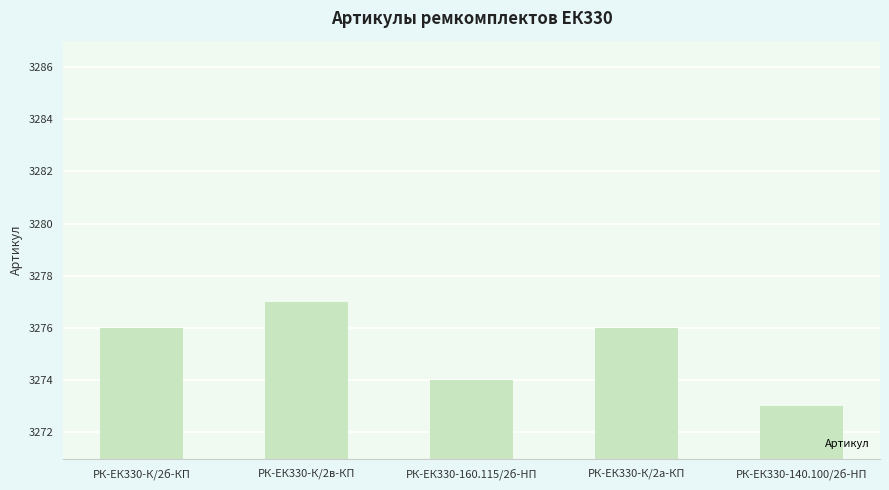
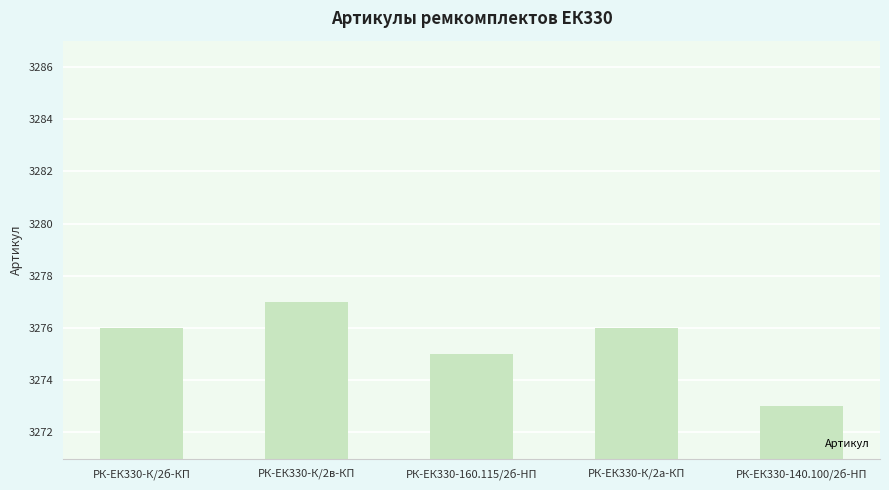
  {
    "РК-ЕК330-К/2б-КП": 3276,
    "РК-ЕК330-К/2в-КП": 3277,
-   "РК-ЕК330-160.115/2б-HП": 3274,
+   "РК-ЕК330-160.115/2б-HП": 3275,
    "РК-ЕК330-К/2а-КП": 3276,
    "РК-ЕК330-140.100/2б-HП": 3273
  }
